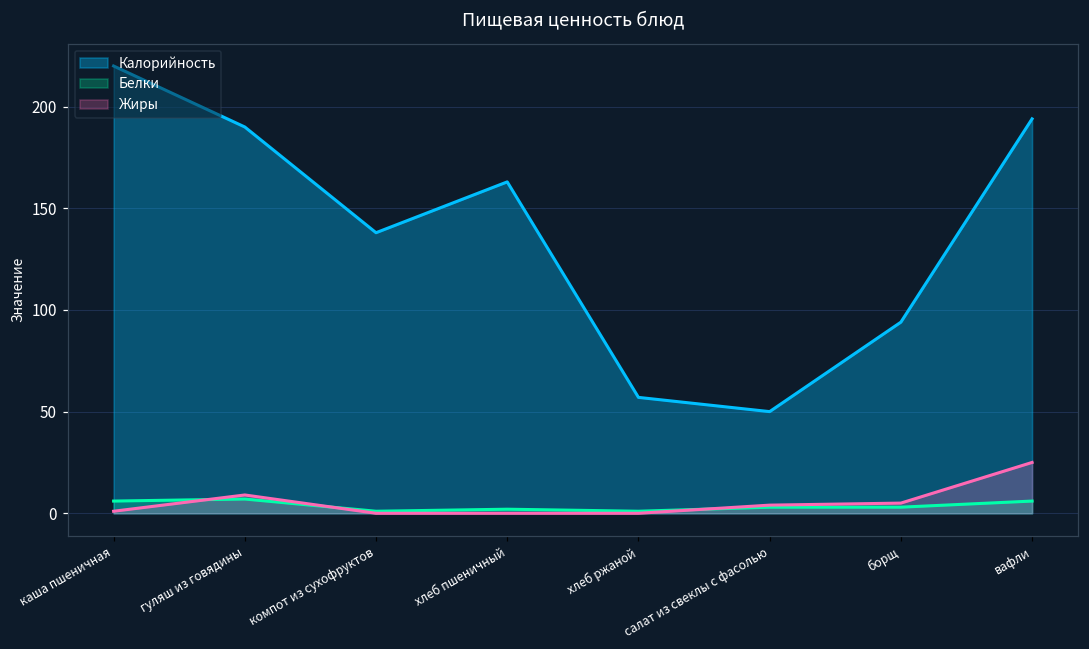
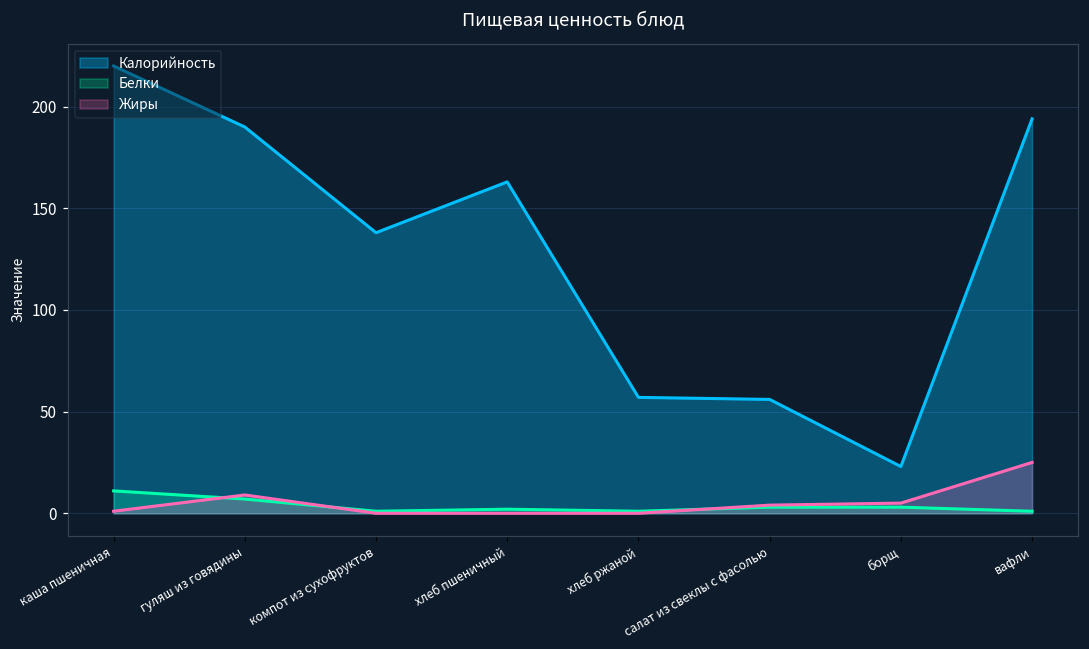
  {
    "Калорийность": {
      "гуляш из говядины": 190,
      "компот из сухофруктов": 138,
      "хлеб пшеничный": 163,
      "хлеб ржаной": 57,
-     "салат из свеклы с фасолью": 50,
-     "борщ": 94,
+     "салат из свеклы с фасолью": 56,
+     "борщ": 23,
      "вафли": 194
    },
    "Белки": {
-     "каша пшеничная": 6,
+     "каша пшеничная": 11,
      "гуляш из говядины": 7,
      "хлеб пшеничный": 2,
      "борщ": 3,
-     "вафли": 6
+     "вафли": 1
    },
    "Жиры": {
      "каша пшеничная": 1,
      "гуляш из говядины": 9,
      "хлеб пшеничный": 0,
      "борщ": 5,
      "вафли": 25
    }
  }
